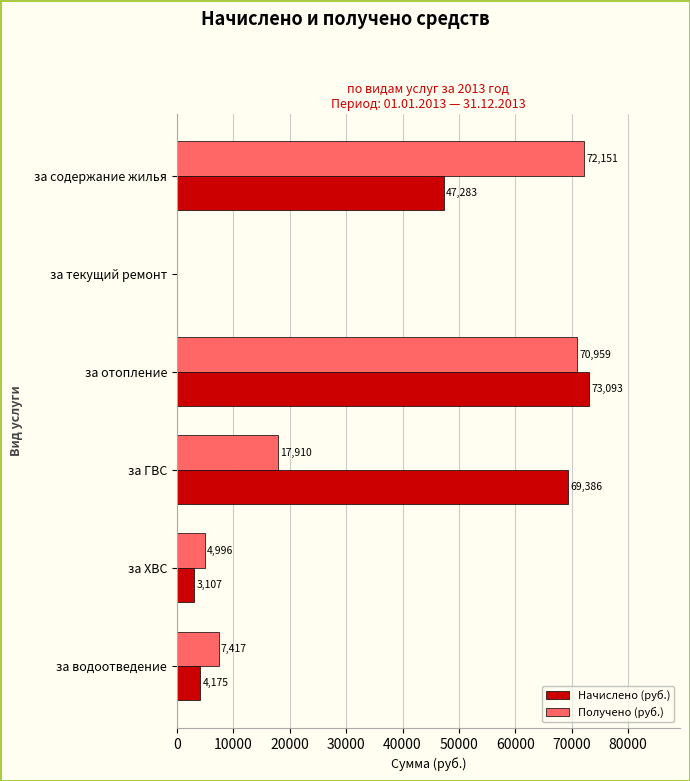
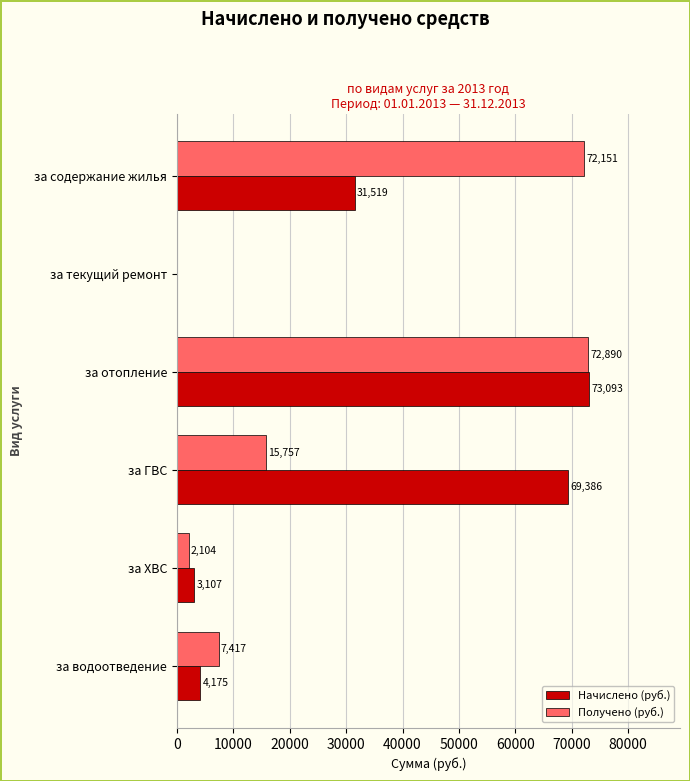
  {
    "Начислено (руб.)": {
-     "за содержание жилья": "47,283",
+     "за содержание жилья": "31,519",
      "за отопление": "73,093",
      "за ГВС": "69,386",
      "за ХВС": "3,107",
      "за водоотведение": "4,175"
    },
    "Получено (руб.)": {
      "за содержание жилья": "72,151",
-     "за отопление": "70,959",
-     "за ГВС": "17,910",
-     "за ХВС": "4,996",
+     "за отопление": "72,890",
+     "за ГВС": "15,757",
+     "за ХВС": "2,104",
      "за водоотведение": "7,417"
    }
  }
